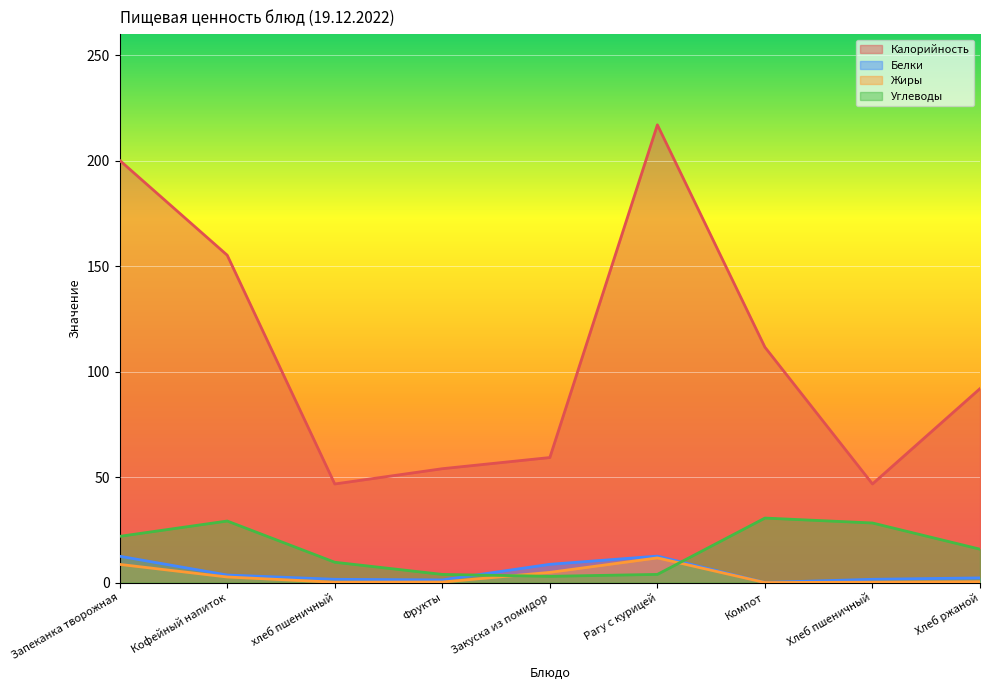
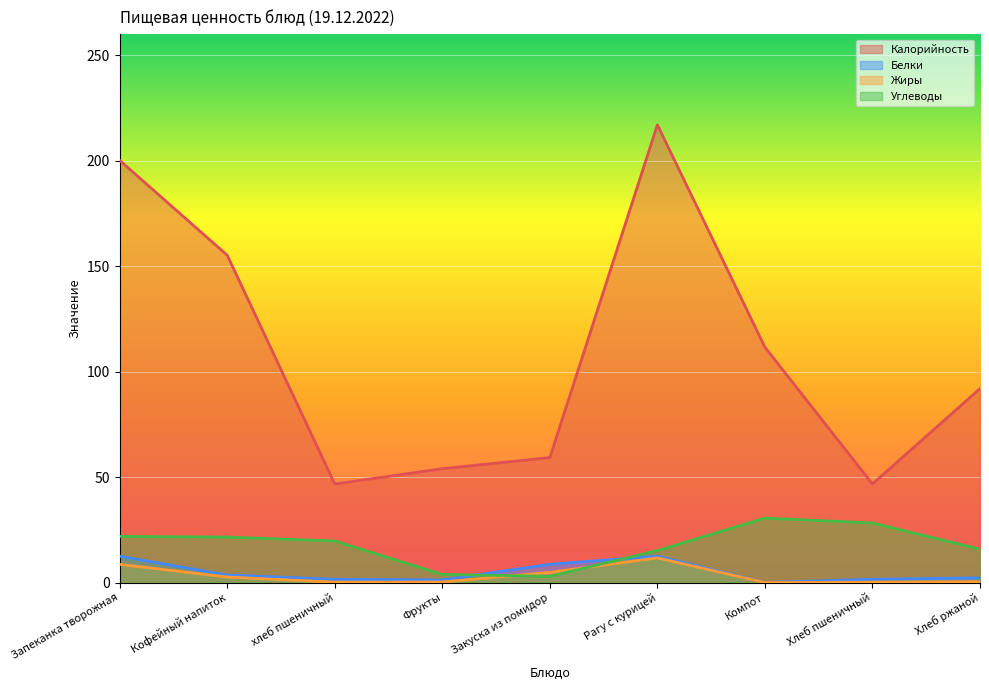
  {
    "Белки": {
      "Запеканка творожная": 13,
      "хлеб пшеничный": 2,
      "Закуска из помидор": 9,
      "Хлеб пшеничный": 2,
      "Хлеб ржаной": 2
    },
    "Углеводы": {
      "Запеканка творожная": 22,
-     "Кофейный напиток": 29,
-     "хлеб пшеничный": 10,
+     "Кофейный напиток": 22,
+     "хлеб пшеничный": 20,
      "Фрукты": 4,
      "Закуска из помидор": 3,
-     "Рагу с курицей": 4,
+     "Рагу с курицей": 15,
      "Компот": 31,
      "Хлеб пшеничный": 28,
      "Хлеб ржаной": 16
    }
  }
